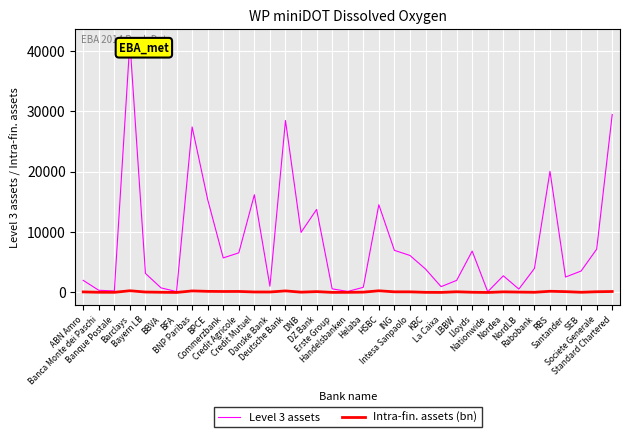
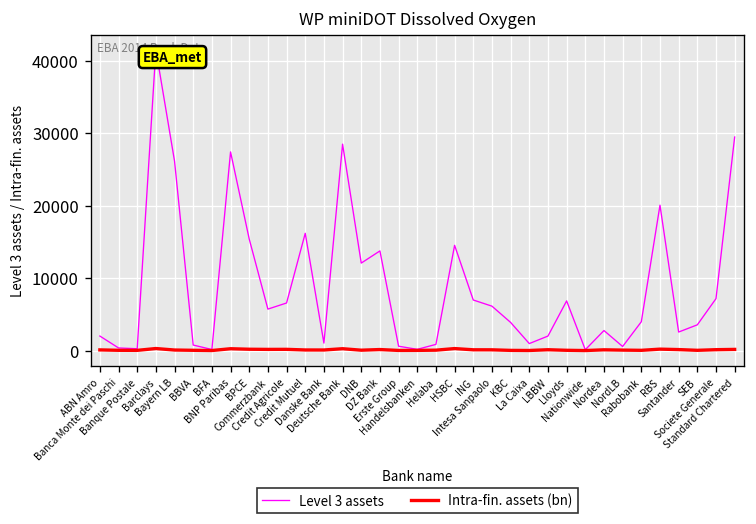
  {
    "Level 3 assets": {
      "ABN Amro": 2000,
-     "Bayern LB": 3000,
+     "Bayern LB": 26000,
      "BBVA": 1000,
      "BNP Paribas": 27000,
      "BPCE": 15000,
      "Commerzbank": 6000,
      "Credit Agricole": 7000,
      "Credit Mutuel": 16000,
      "Danske Bank": 1000,
      "Deutsche Bank": 28000,
-     "DNB": 10000,
+     "DNB": 12000,
      "DZ Bank": 14000,
      "Erste Group": 1000,
      "Helaba": 1000,
      "HSBC": 15000,
      "ING": 7000,
      "Intesa Sanpaolo": 6000,
      "KBC": 4000,
      "La Caixa": 1000,
      "LBBW": 2000,
      "Lloyds": 7000,
      "Nordea": 3000,
      "NordLB": 1000,
      "Rabobank": 4000,
      "RBS": 20000,
      "Santander": 3000,
      "SEB": 4000,
      "Societe Generale": 7000,
      "Standard Chartered": 29000
    },
    "Intra-fin. assets (bn)": {
      "ABN Amro": 0,
      "Barclays": 0,
      "Bayern LB": 0,
      "BBVA": 0,
      "BNP Paribas": 0,
      "BPCE": 0,
      "Commerzbank": 0,
      "Credit Agricole": 0,
      "Credit Mutuel": 0,
      "Danske Bank": 0,
      "Deutsche Bank": 0,
      "DNB": 0,
      "DZ Bank": 0,
      "Erste Group": 0,
      "Helaba": 0,
      "HSBC": 0,
      "ING": 0,
      "Intesa Sanpaolo": 0,
      "KBC": 0,
      "La Caixa": 0,
      "LBBW": 0,
      "Lloyds": 0,
      "Nordea": 0,
      "NordLB": 0,
      "Rabobank": 0,
      "RBS": 0,
      "Santander": 0,
      "SEB": 0,
      "Societe Generale": 0,
      "Standard Chartered": 0
    }
  }
